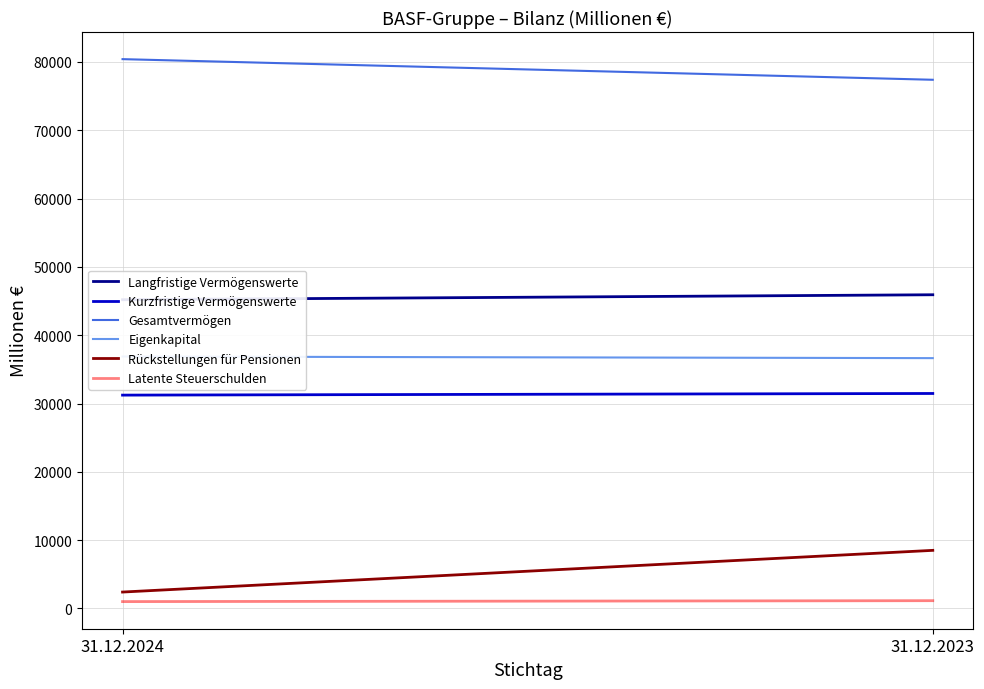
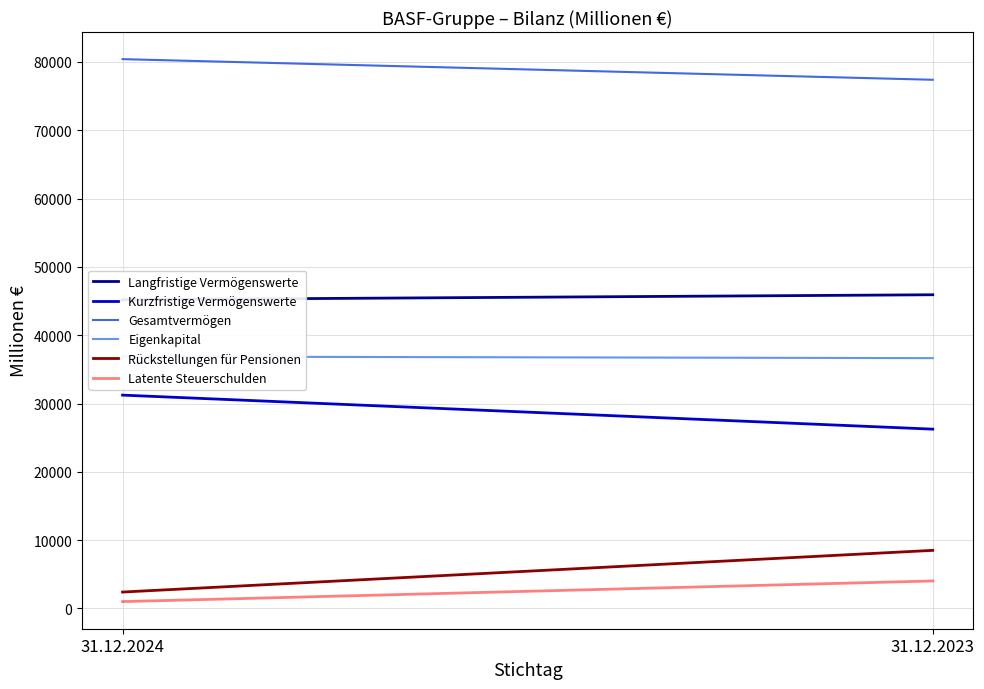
  {
    "Langfristige Vermögenswerte": {
      "31.12.2023": 46000
    },
    "Kurzfristige Vermögenswerte": {
      "31.12.2024": 31000,
-     "31.12.2023": 31000
+     "31.12.2023": 26000
    },
    "Rückstellungen für Pensionen": {
      "31.12.2024": 2000,
      "31.12.2023": 9000
    },
    "Latente Steuerschulden": {
      "31.12.2024": 1000,
-     "31.12.2023": 1000
+     "31.12.2023": 4000
    }
  }
